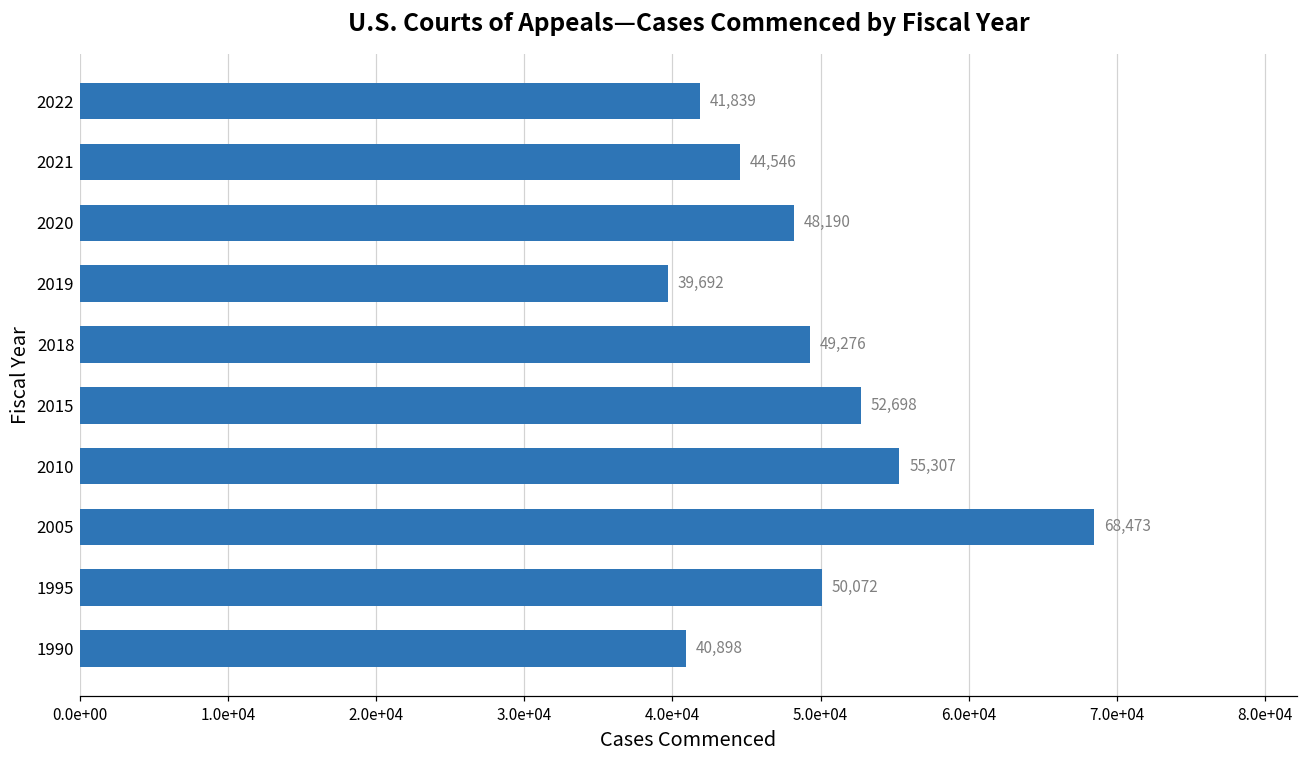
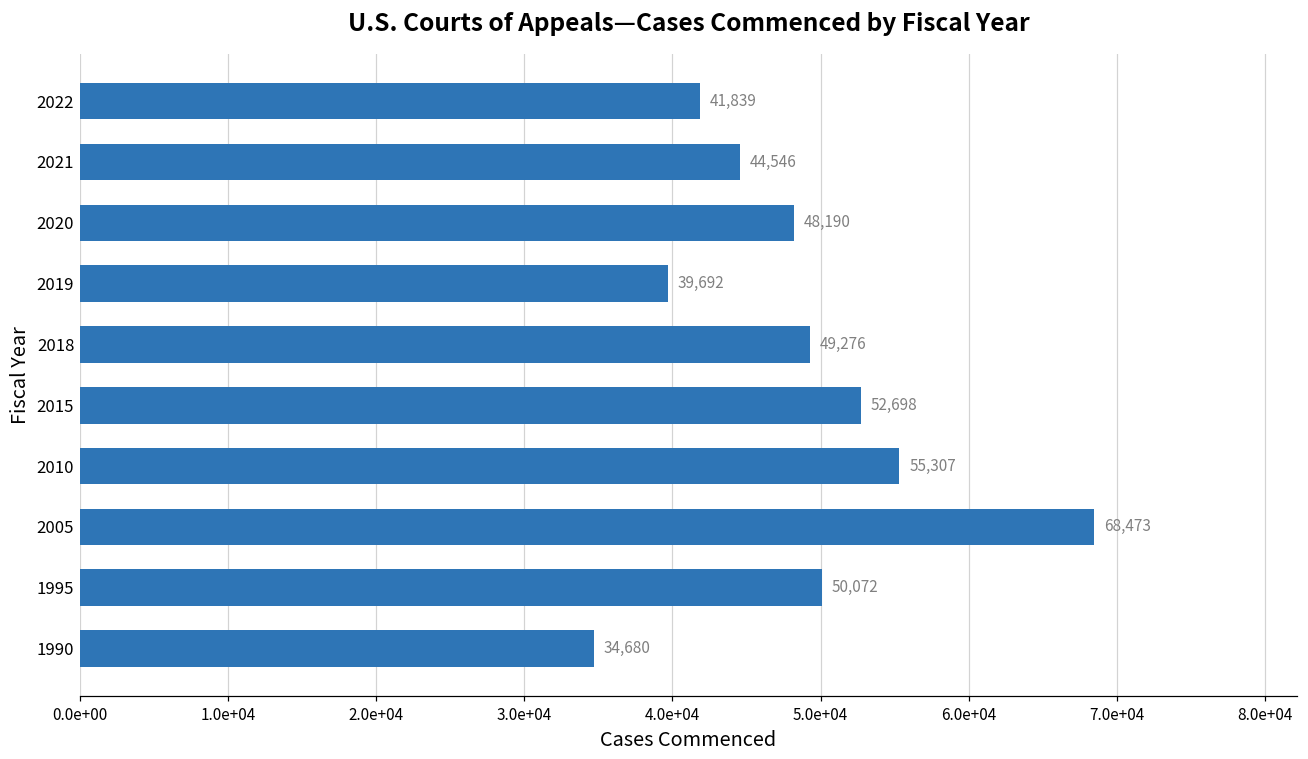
  {
    "2022": "41,839",
    "2021": "44,546",
    "2020": "48,190",
    "2019": "39,692",
    "2018": "49,276",
    "2015": "52,698",
    "2010": "55,307",
    "2005": "68,473",
    "1995": "50,072",
-   "1990": "40,898"
+   "1990": "34,680"
  }
